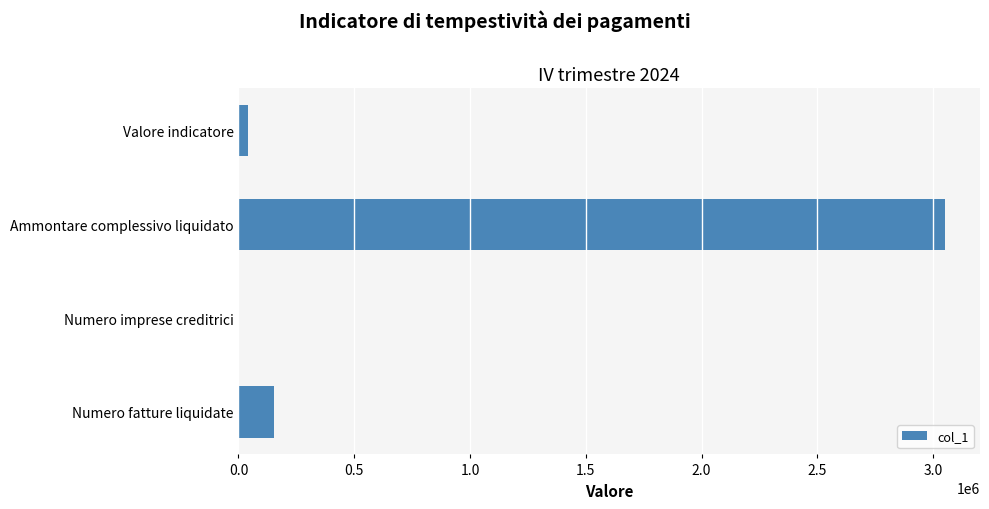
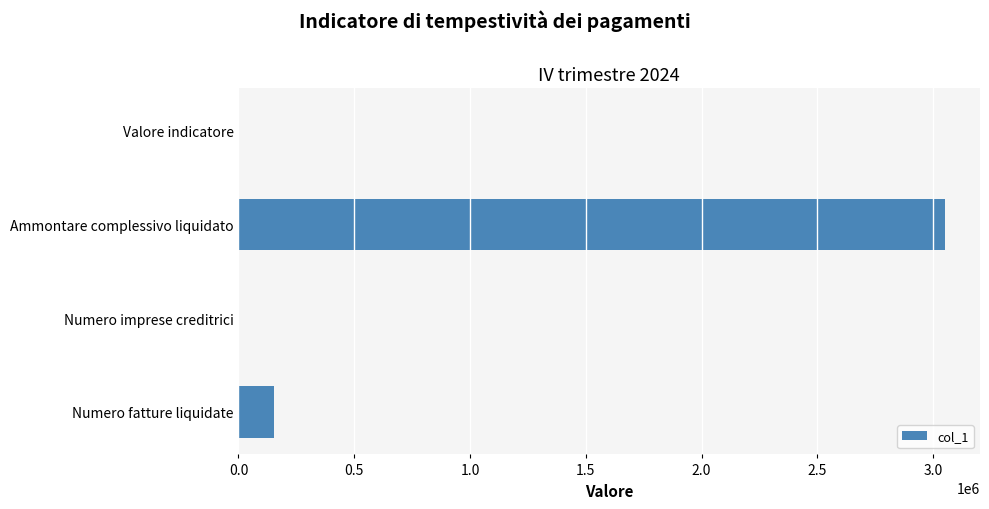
  {
-   "Valore indicatore": 40000,
+   "Valore indicatore": 0,
    "Ammontare complessivo liquidato": 3050000,
    "Numero fatture liquidate": 160000
  }
